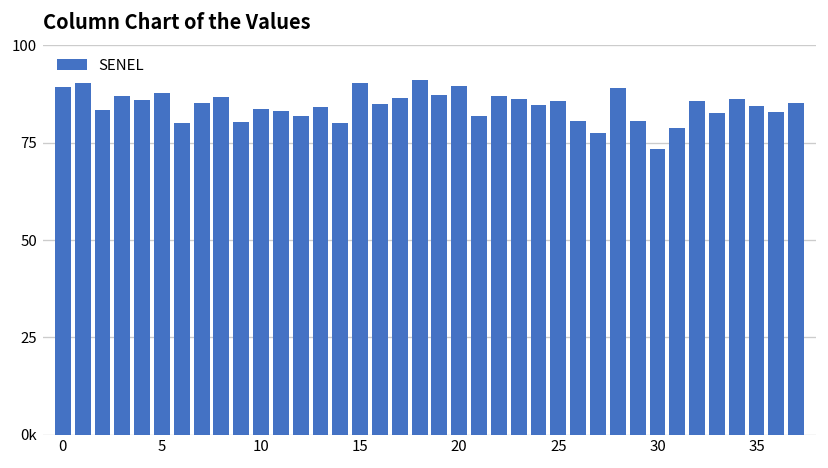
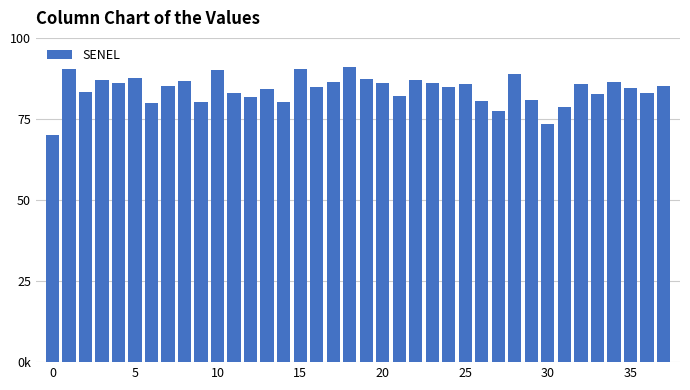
  {
-   "0": 89,
+   "0": 70,
    "5": 88,
-   "10": 84,
+   "10": 90,
    "15": 90,
-   "20": 90,
+   "20": 86,
    "25": 86,
    "30": 73,
    "35": 84
  }
